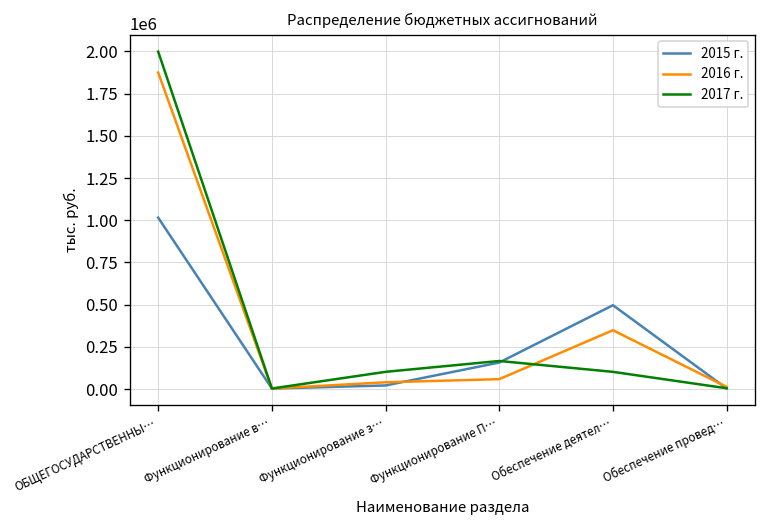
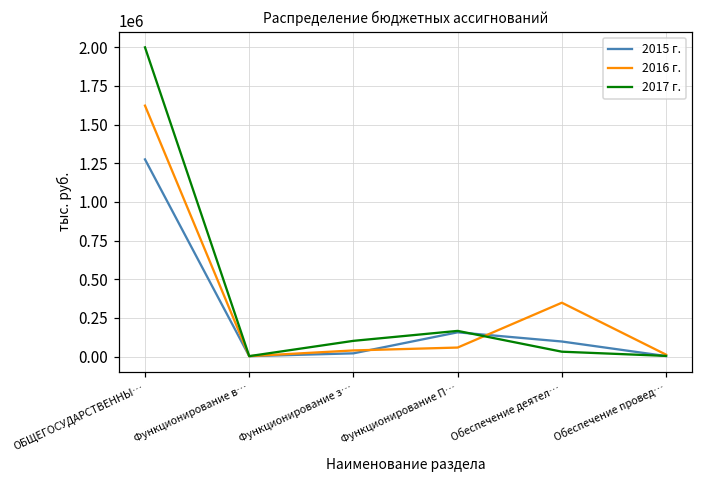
  {
    "2015 г.": {
-     "ОБЩЕГОСУДАРСТВЕННЫ…": 1020000,
+     "ОБЩЕГОСУДАРСТВЕННЫ…": 1270000,
      "Функционирование з…": 20000,
-     "Обеспечение деятел…": 500000
+     "Обеспечение деятел…": 100000
    },
    "2016 г.": {
-     "ОБЩЕГОСУДАРСТВЕННЫ…": 1880000,
+     "ОБЩЕГОСУДАРСТВЕННЫ…": 1620000,
      "Функционирование з…": 40000,
      "Функционирование П…": 60000,
      "Обеспечение деятел…": 350000
    },
    "2017 г.": {
      "ОБЩЕГОСУДАРСТВЕННЫ…": 2000000,
      "Функционирование з…": 100000,
-     "Обеспечение деятел…": 100000
+     "Обеспечение деятел…": 30000
    }
  }
